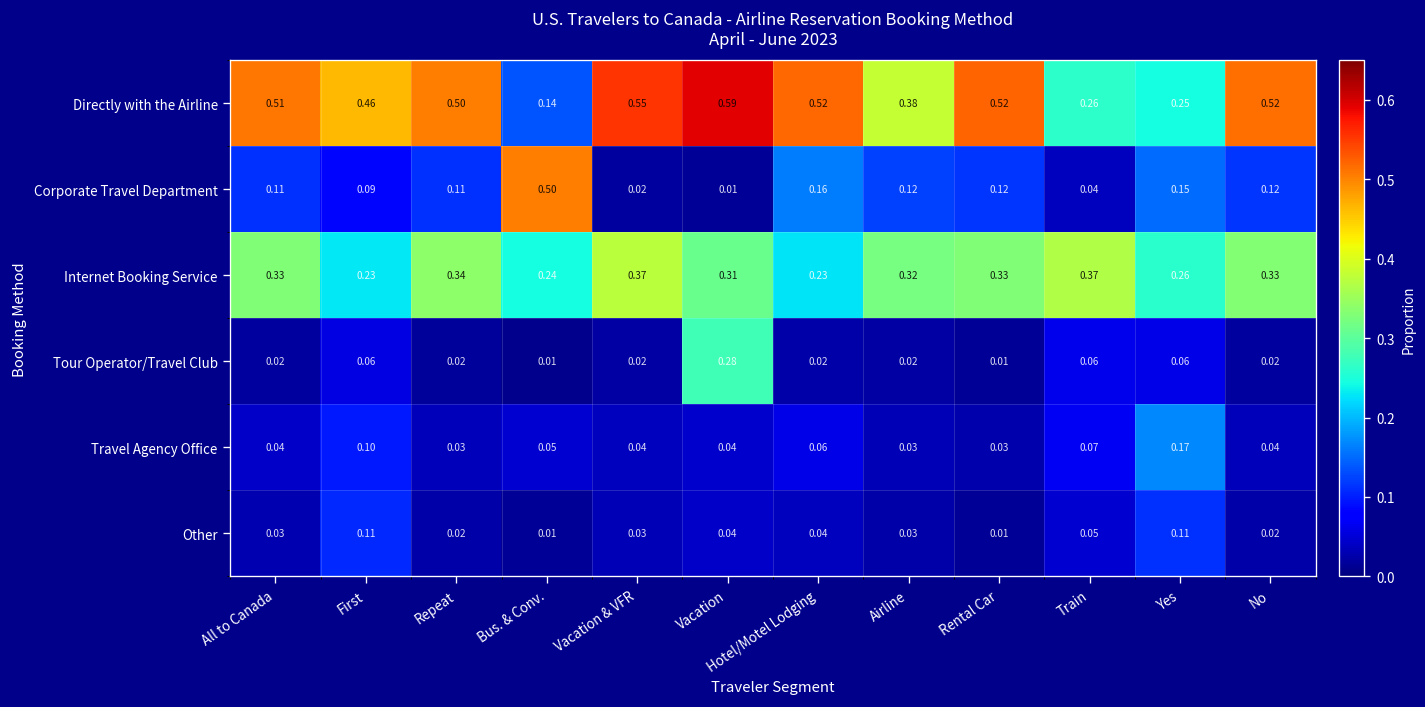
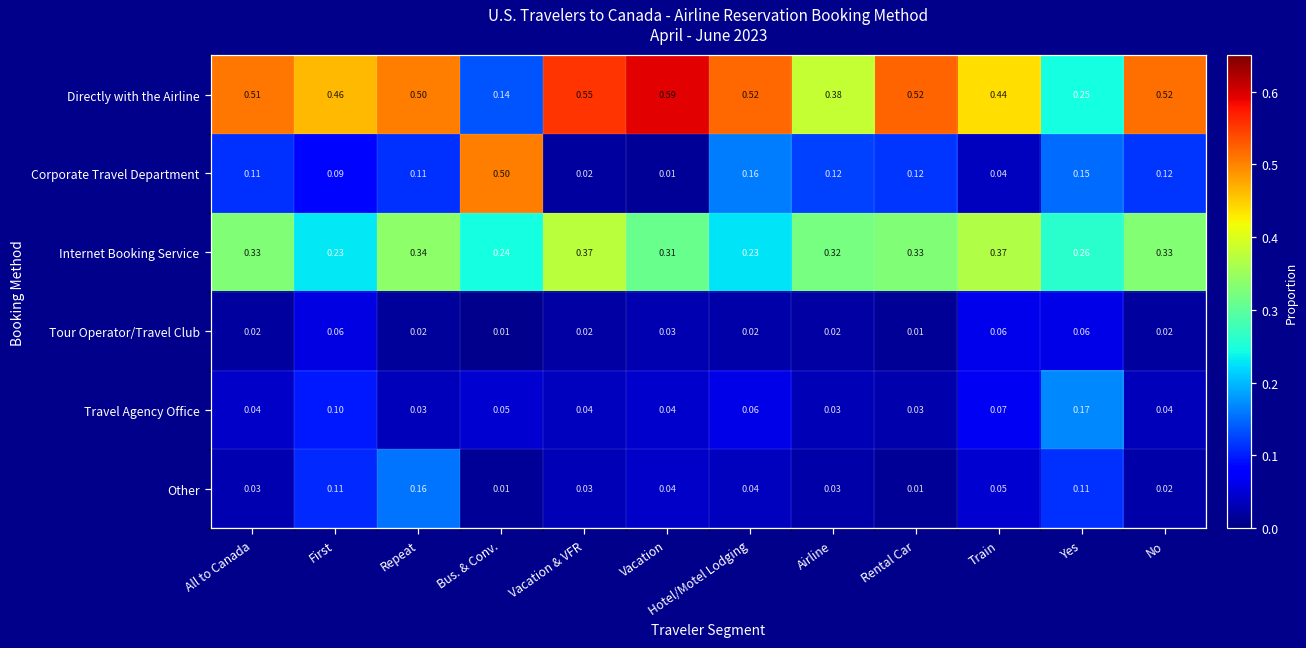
  {
    "Directly with the Airline": {
      "All to Canada": 0.51,
      "First": 0.46,
      "Repeat": 0.50,
      "Bus. & Conv.": 0.14,
      "Vacation & VFR": 0.55,
      "Vacation": 0.59,
      "Hotel/Motel Lodging": 0.52,
      "Airline": 0.38,
      "Rental Car": 0.52,
-     "Train": 0.26,
+     "Train": 0.44,
      "Yes": 0.25,
      "No": 0.52
    },
    "Corporate Travel Department": {
      "All to Canada": 0.11,
      "First": 0.09,
      "Repeat": 0.11,
      "Bus. & Conv.": 0.50,
      "Vacation & VFR": 0.02,
      "Vacation": 0.01,
      "Hotel/Motel Lodging": 0.16,
      "Airline": 0.12,
      "Rental Car": 0.12,
      "Train": 0.04,
      "Yes": 0.15,
      "No": 0.12
    },
    "Internet Booking Service": {
      "All to Canada": 0.33,
      "First": 0.23,
      "Repeat": 0.34,
      "Bus. & Conv.": 0.24,
      "Vacation & VFR": 0.37,
      "Vacation": 0.31,
      "Hotel/Motel Lodging": 0.23,
      "Airline": 0.32,
      "Rental Car": 0.33,
      "Train": 0.37,
      "Yes": 0.26,
      "No": 0.33
    },
    "Tour Operator/Travel Club": {
      "All to Canada": 0.02,
      "First": 0.06,
      "Repeat": 0.02,
      "Bus. & Conv.": 0.01,
      "Vacation & VFR": 0.02,
-     "Vacation": 0.28,
+     "Vacation": 0.03,
      "Hotel/Motel Lodging": 0.02,
      "Airline": 0.02,
      "Rental Car": 0.01,
      "Train": 0.06,
      "Yes": 0.06,
      "No": 0.02
    },
    "Travel Agency Office": {
      "All to Canada": 0.04,
      "First": 0.10,
      "Repeat": 0.03,
      "Bus. & Conv.": 0.05,
      "Vacation & VFR": 0.04,
      "Vacation": 0.04,
      "Hotel/Motel Lodging": 0.06,
      "Airline": 0.03,
      "Rental Car": 0.03,
      "Train": 0.07,
      "Yes": 0.17,
      "No": 0.04
    },
    "Other": {
      "All to Canada": 0.03,
      "First": 0.11,
-     "Repeat": 0.02,
+     "Repeat": 0.16,
      "Bus. & Conv.": 0.01,
      "Vacation & VFR": 0.03,
      "Vacation": 0.04,
      "Hotel/Motel Lodging": 0.04,
      "Airline": 0.03,
      "Rental Car": 0.01,
      "Train": 0.05,
      "Yes": 0.11,
      "No": 0.02
    }
  }
